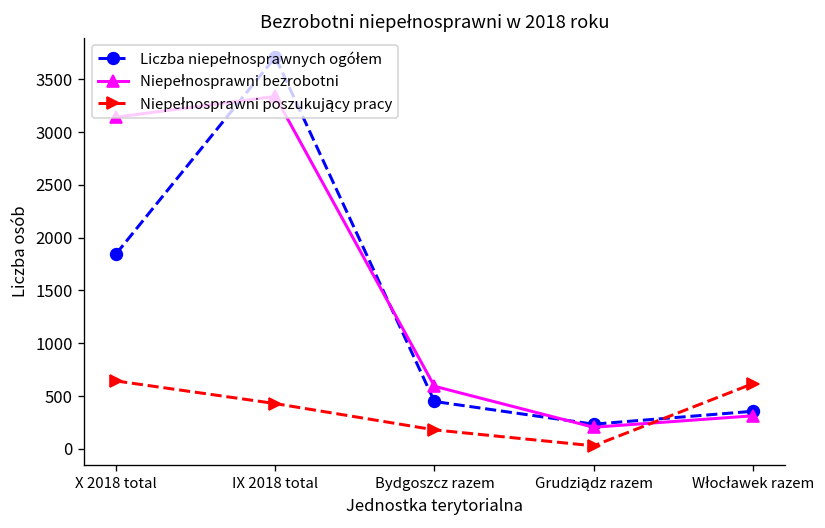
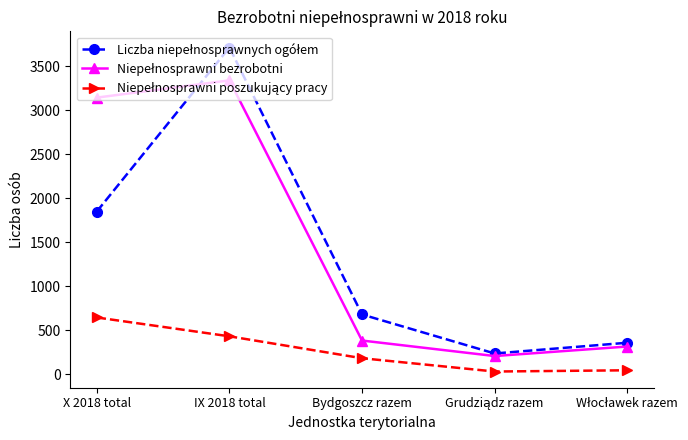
  {
    "Liczba niepełnosprawnych ogółem": {
      "X 2018 total": 1800,
-     "Bydgoszcz razem": 400,
+     "Bydgoszcz razem": 700,
      "Włocławek razem": 400
    },
    "Niepełnosprawni bezrobotni": {
-     "Bydgoszcz razem": 600,
+     "Bydgoszcz razem": 400,
      "Włocławek razem": 300
    },
    "Niepełnosprawni poszukujący pracy": {
      "X 2018 total": 600,
      "IX 2018 total": 400,
      "Bydgoszcz razem": 200,
      "Grudziądz razem": 0,
-     "Włocławek razem": 600
+     "Włocławek razem": 0
    }
  }
